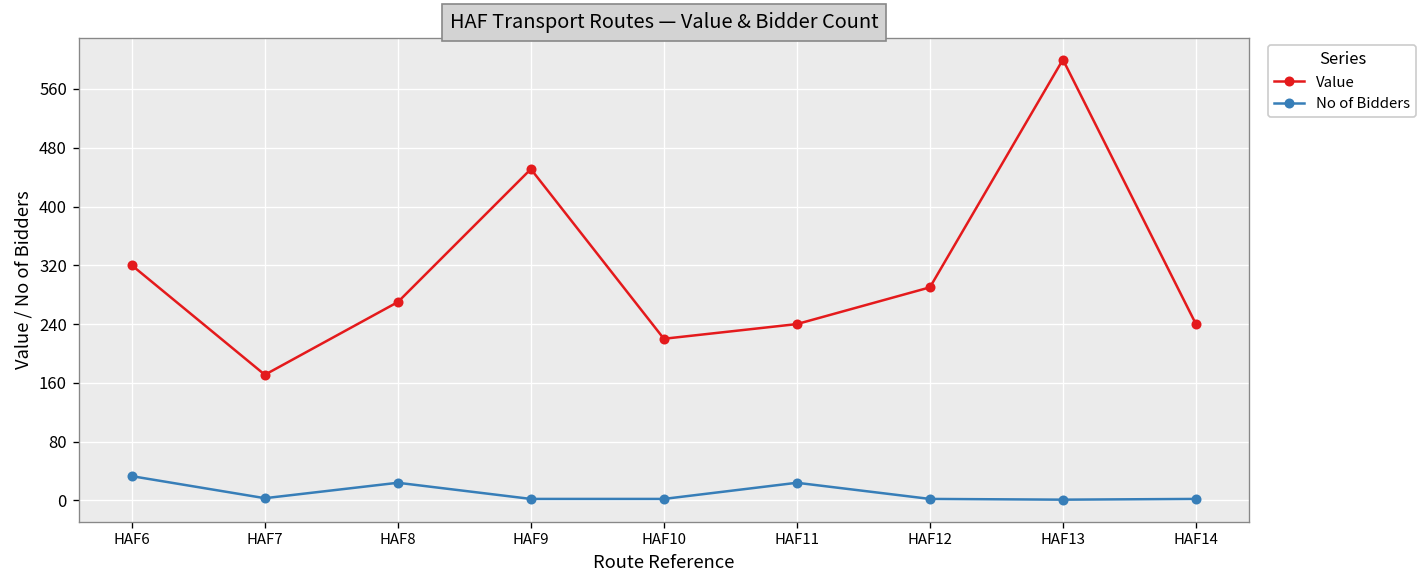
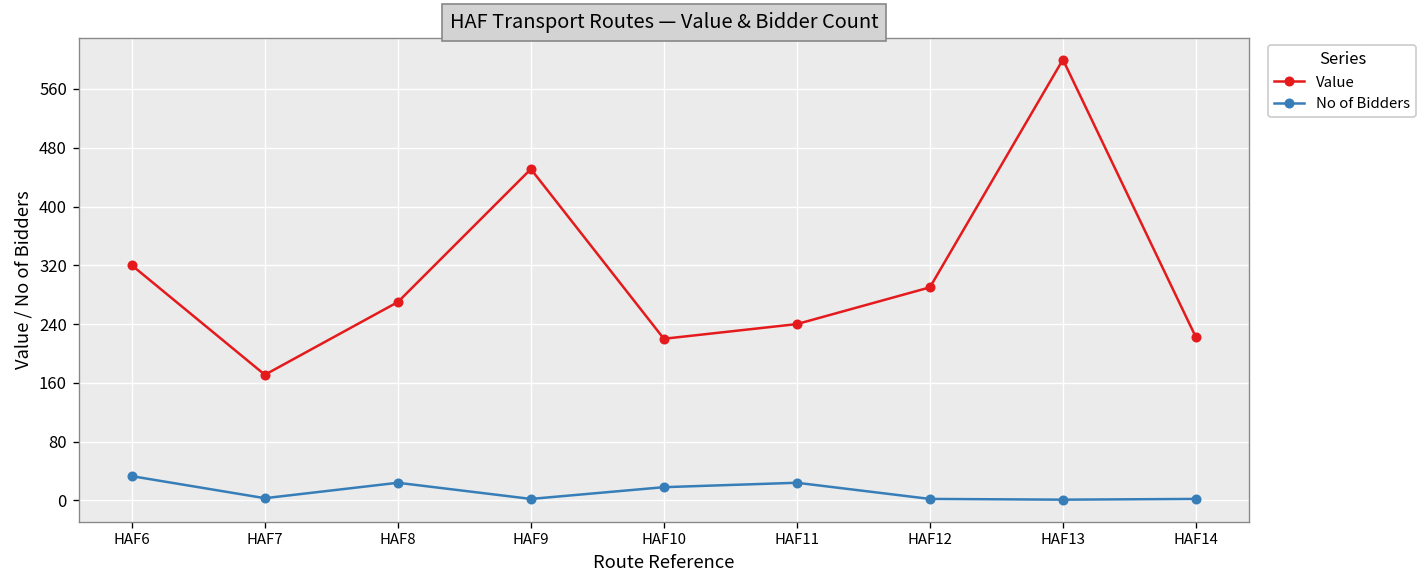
  {
    "Value": {
      "HAF6": 320,
      "HAF7": 170,
      "HAF8": 270,
      "HAF9": 450,
      "HAF10": 220,
      "HAF11": 240,
      "HAF12": 290,
      "HAF13": 600,
-     "HAF14": 240
+     "HAF14": 220
    },
    "No of Bidders": {
      "HAF6": 30,
      "HAF7": 0,
      "HAF8": 20,
      "HAF9": 0,
-     "HAF10": 0,
+     "HAF10": 20,
      "HAF11": 20,
      "HAF12": 0,
      "HAF13": 0,
      "HAF14": 0
    }
  }
